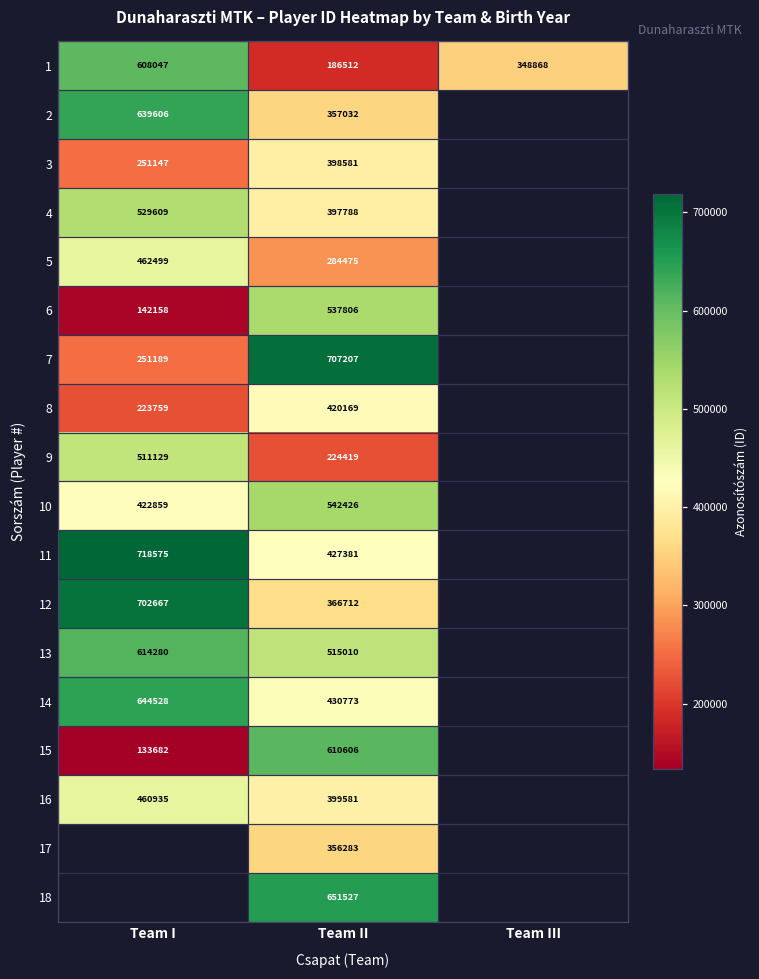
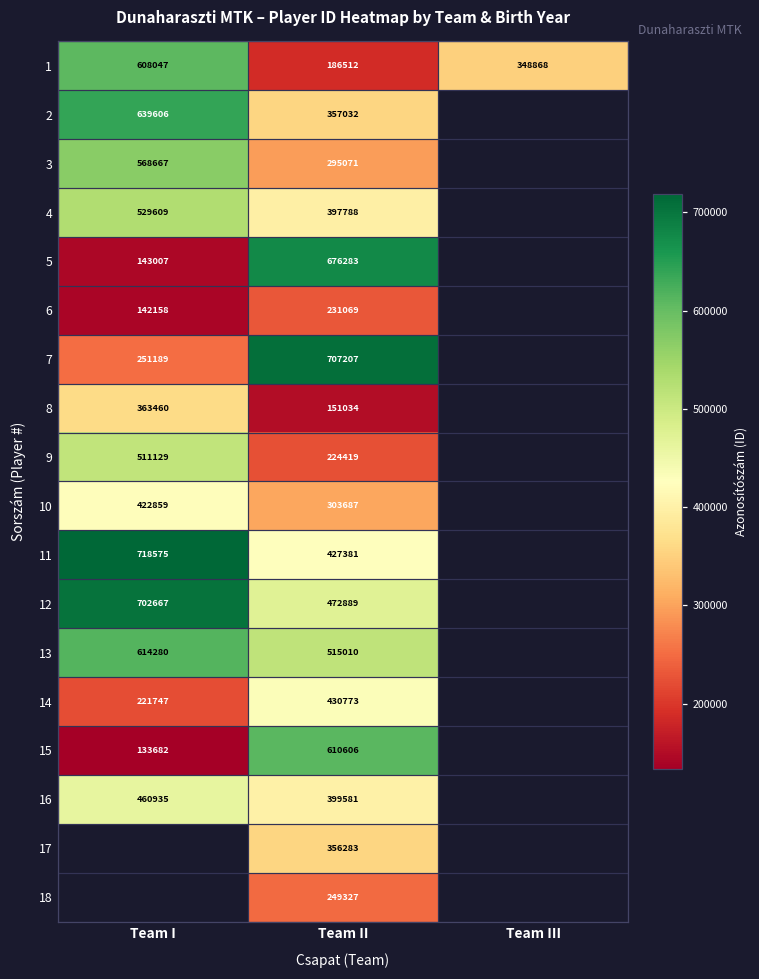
  {
    "1": {
      "Team I": 608047,
      "Team II": 186512,
      "Team III": 348868
    },
    "2": {
      "Team I": 639606,
      "Team II": 357032
    },
    "3": {
-     "Team I": 251147,
-     "Team II": 398581
+     "Team I": 568667,
+     "Team II": 295071
    },
    "4": {
      "Team I": 529609,
      "Team II": 397788
    },
    "5": {
-     "Team I": 462499,
-     "Team II": 284475
+     "Team I": 143007,
+     "Team II": 676283
    },
    "6": {
      "Team I": 142158,
-     "Team II": 537806
+     "Team II": 231069
    },
    "7": {
      "Team I": 251189,
      "Team II": 707207
    },
    "8": {
-     "Team I": 223759,
-     "Team II": 420169
+     "Team I": 363460,
+     "Team II": 151034
    },
    "9": {
      "Team I": 511129,
      "Team II": 224419
    },
    "10": {
      "Team I": 422859,
-     "Team II": 542426
+     "Team II": 303687
    },
    "11": {
      "Team I": 718575,
      "Team II": 427381
    },
    "12": {
      "Team I": 702667,
-     "Team II": 366712
+     "Team II": 472889
    },
    "13": {
      "Team I": 614280,
      "Team II": 515010
    },
    "14": {
-     "Team I": 644528,
+     "Team I": 221747,
      "Team II": 430773
    },
    "15": {
      "Team I": 133682,
      "Team II": 610606
    },
    "16": {
      "Team I": 460935,
      "Team II": 399581
    },
    "17": {
      "Team II": 356283
    },
    "18": {
-     "Team II": 651527
+     "Team II": 249327
    }
  }
